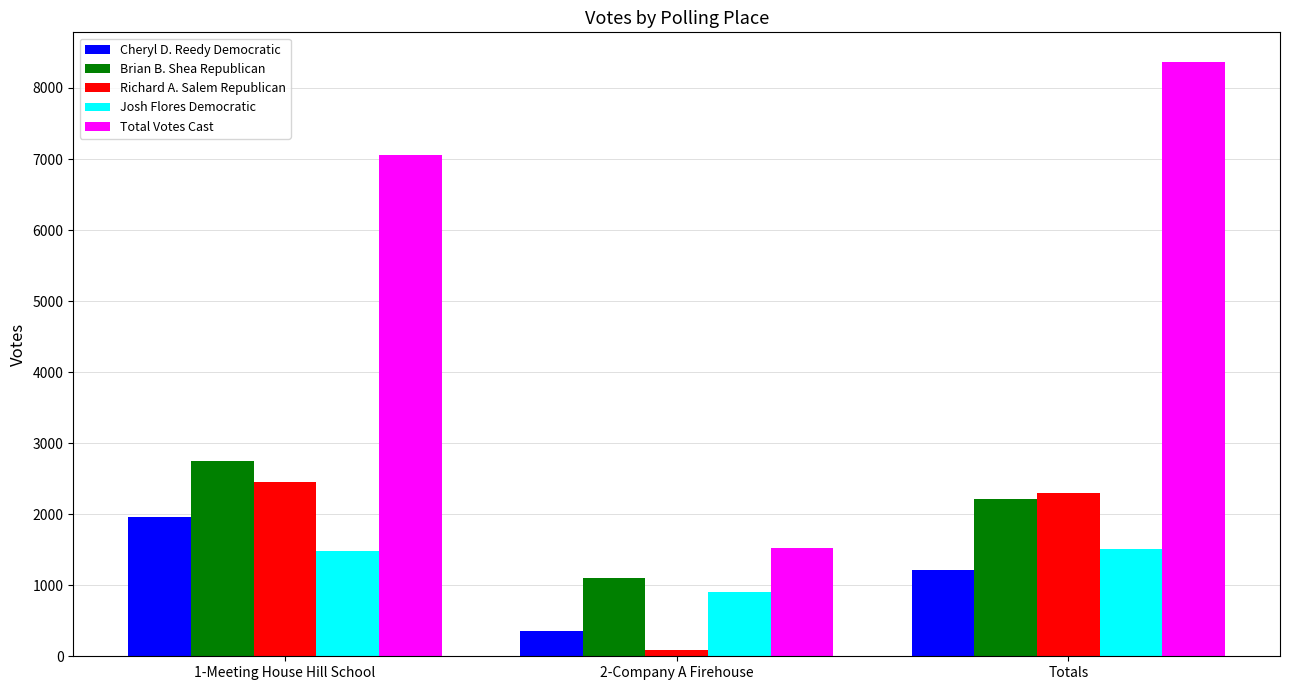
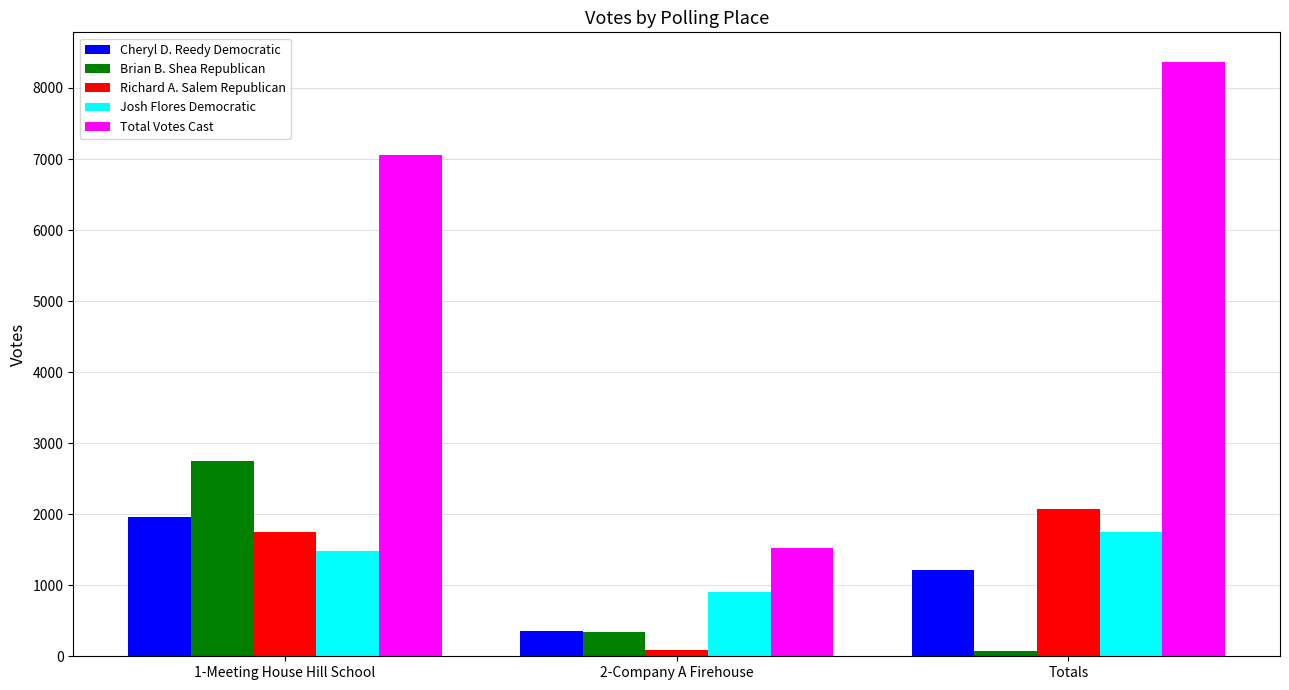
  {
    "Cheryl D. Reedy Democratic": {
      "1-Meeting House Hill School": 2000,
      "2-Company A Firehouse": 400,
      "Totals": 1200
    },
    "Brian B. Shea Republican": {
      "1-Meeting House Hill School": 2700,
-     "2-Company A Firehouse": 1100,
-     "Totals": 2200
+     "2-Company A Firehouse": 300,
+     "Totals": 100
    },
    "Richard A. Salem Republican": {
-     "1-Meeting House Hill School": 2500,
+     "1-Meeting House Hill School": 1800,
      "2-Company A Firehouse": 100,
-     "Totals": 2300
+     "Totals": 2100
    },
    "Josh Flores Democratic": {
      "1-Meeting House Hill School": 1500,
      "2-Company A Firehouse": 900,
-     "Totals": 1500
+     "Totals": 1800
    },
    "Total Votes Cast": {
      "1-Meeting House Hill School": 7100,
      "2-Company A Firehouse": 1500,
      "Totals": 8400
    }
  }
